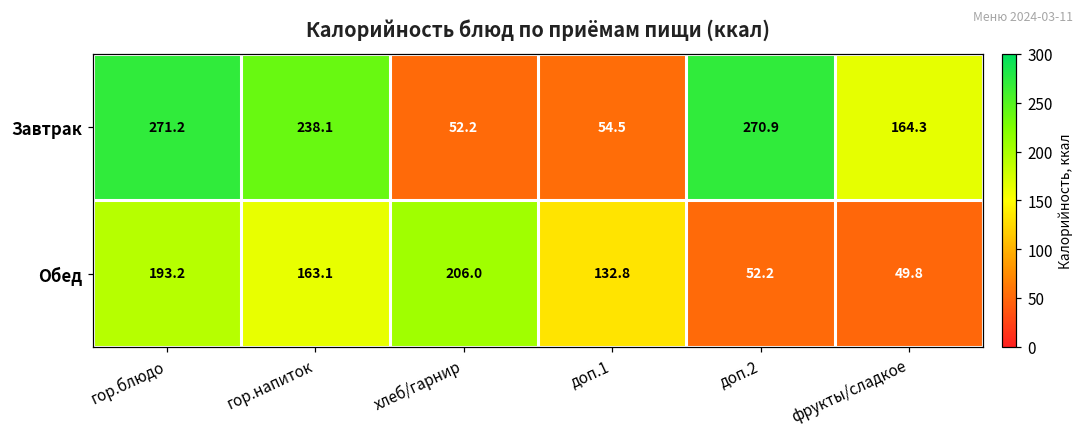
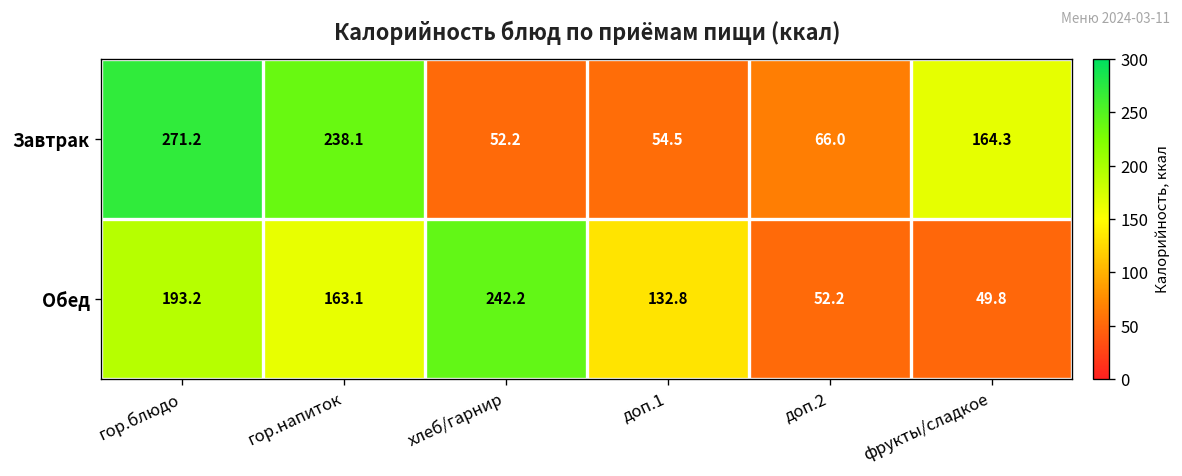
  {
    "Завтрак": {
      "гор.блюдо": 271.2,
      "гор.напиток": 238.1,
      "хлеб/гарнир": 52.2,
      "доп.1": 54.5,
-     "доп.2": 270.9,
+     "доп.2": 66.0,
      "фрукты/сладкое": 164.3
    },
    "Обед": {
      "гор.блюдо": 193.2,
      "гор.напиток": 163.1,
-     "хлеб/гарнир": 206.0,
+     "хлеб/гарнир": 242.2,
      "доп.1": 132.8,
      "доп.2": 52.2,
      "фрукты/сладкое": 49.8
    }
  }
